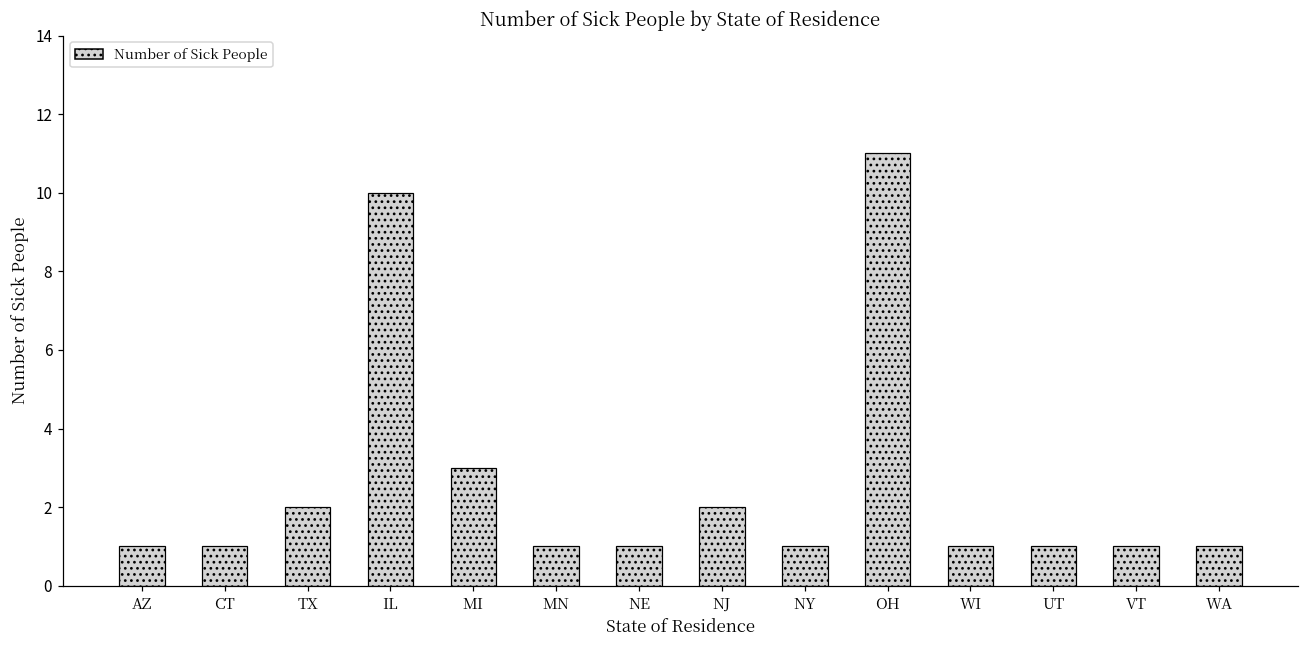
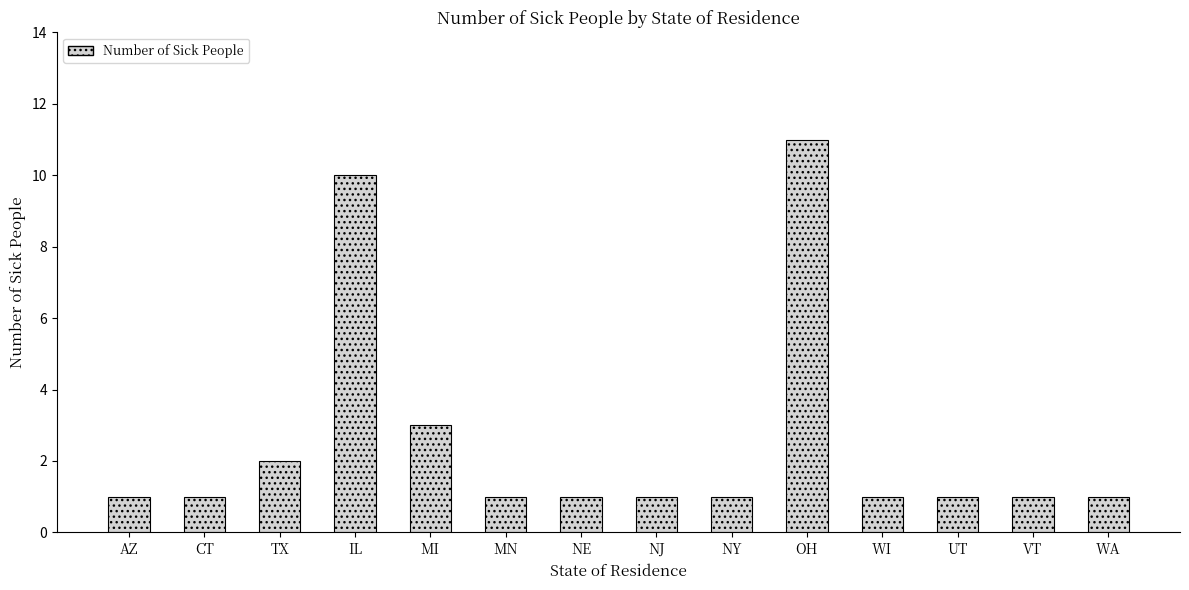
  {
    "AZ": 1,
    "CT": 1,
    "TX": 2,
    "IL": 10,
    "MI": 3,
    "MN": 1,
    "NE": 1,
-   "NJ": 2,
+   "NJ": 1,
    "NY": 1,
    "OH": 11,
    "WI": 1,
    "UT": 1,
    "VT": 1,
    "WA": 1
  }
